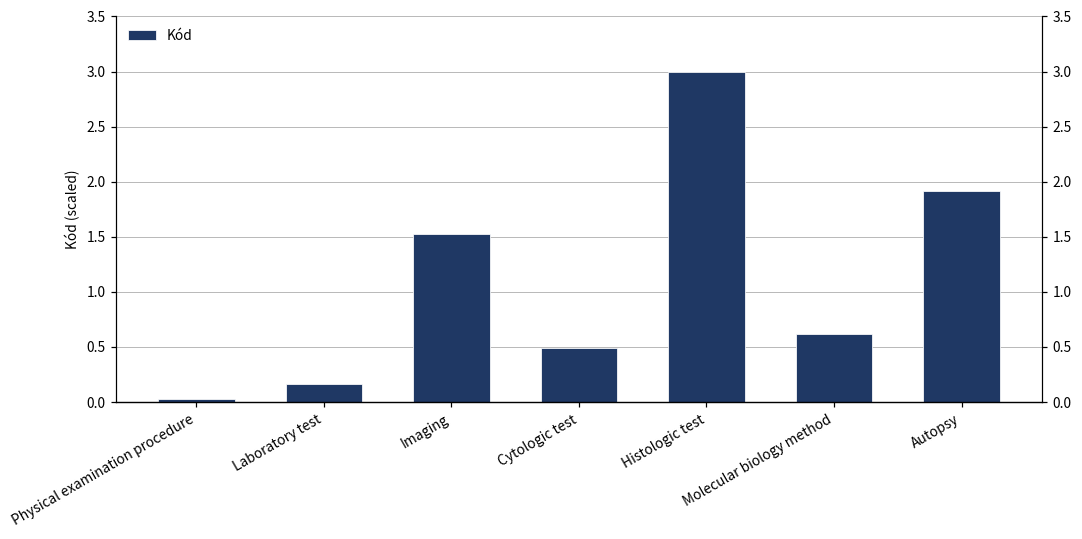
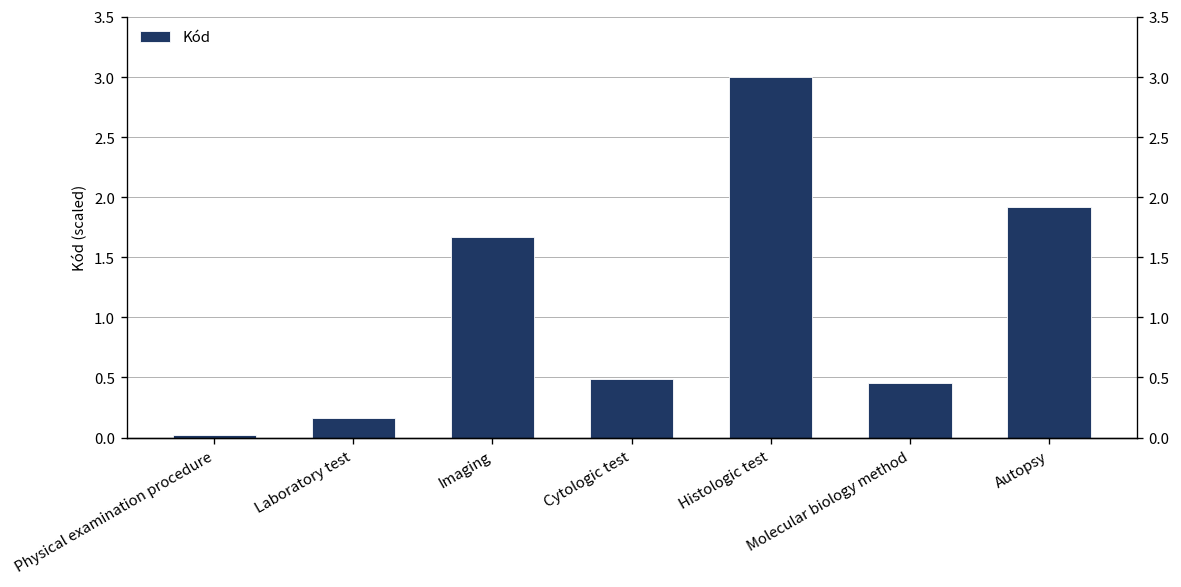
  {
    "Laboratory test": 0.16,
-   "Imaging": 1.53,
+   "Imaging": 1.67,
    "Cytologic test": 0.49,
    "Histologic test": 3.00,
-   "Molecular biology method": 0.61,
+   "Molecular biology method": 0.45,
    "Autopsy": 1.92
  }
